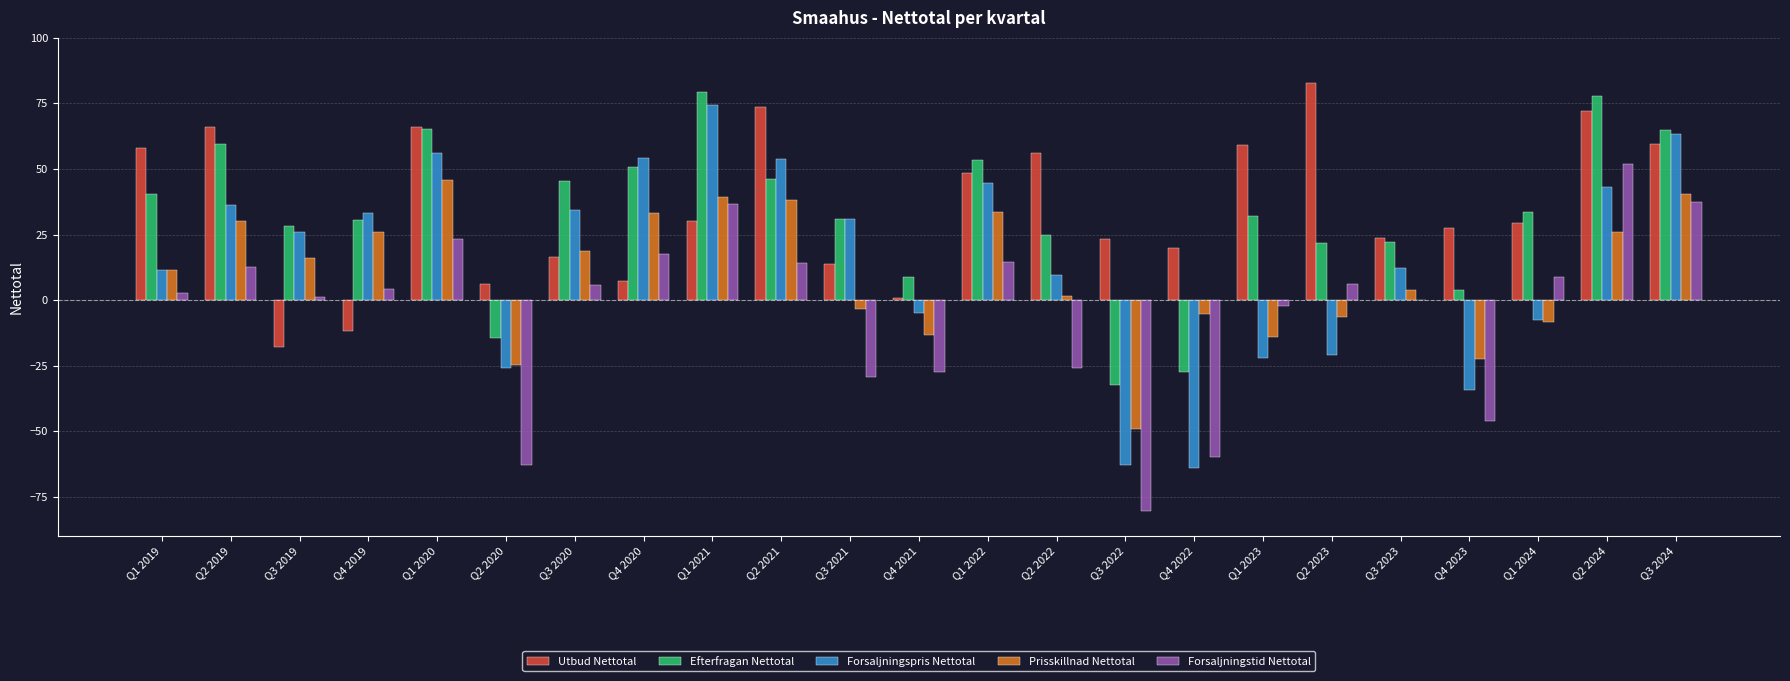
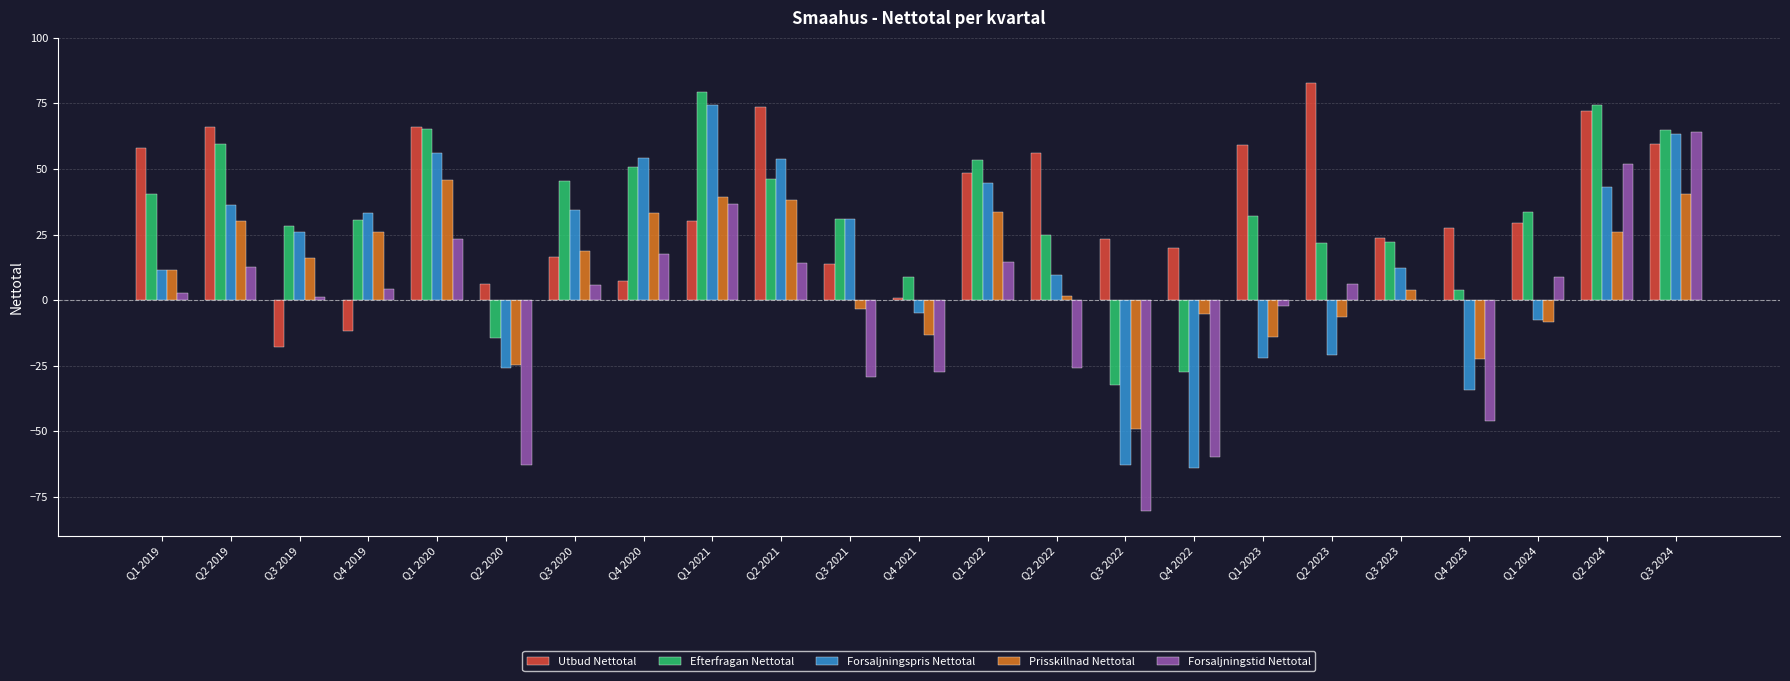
  {
    "Efterfragan Nettotal": {
      "Q1 2019": 41,
      "Q2 2019": 60,
      "Q3 2019": 28,
      "Q4 2019": 30,
      "Q1 2020": 65,
      "Q2 2020": -15,
      "Q3 2020": 46,
      "Q4 2020": 51,
      "Q1 2021": 79,
      "Q2 2021": 46,
      "Q3 2021": 31,
      "Q4 2021": 9,
      "Q1 2022": 54,
      "Q2 2022": 25,
      "Q3 2022": -32,
      "Q4 2022": -27,
      "Q1 2023": 32,
      "Q2 2023": 22,
      "Q3 2023": 22,
      "Q4 2023": 4,
      "Q1 2024": 34,
-     "Q2 2024": 78,
+     "Q2 2024": 74,
      "Q3 2024": 65
    },
    "Forsaljningspris Nettotal": {
      "Q1 2019": 12,
      "Q2 2019": 36,
      "Q3 2019": 26,
      "Q4 2019": 33,
      "Q1 2020": 56,
      "Q2 2020": -26,
      "Q3 2020": 34,
      "Q4 2020": 54,
      "Q1 2021": 75,
      "Q2 2021": 54,
      "Q3 2021": 31,
      "Q4 2021": -5,
      "Q1 2022": 45,
      "Q2 2022": 10,
      "Q3 2022": -63,
      "Q4 2022": -64,
      "Q1 2023": -22,
      "Q2 2023": -21,
      "Q3 2023": 12,
      "Q4 2023": -34,
      "Q1 2024": -8,
      "Q2 2024": 43,
      "Q3 2024": 64
    },
    "Forsaljningstid Nettotal": {
      "Q1 2019": 3,
      "Q2 2019": 12,
      "Q3 2019": 1,
      "Q4 2019": 4,
      "Q1 2020": 23,
      "Q2 2020": -63,
      "Q3 2020": 6,
      "Q4 2020": 18,
      "Q1 2021": 36,
      "Q2 2021": 14,
      "Q3 2021": -29,
      "Q4 2021": -28,
      "Q1 2022": 15,
      "Q2 2022": -26,
      "Q3 2022": -80,
      "Q4 2022": -60,
      "Q1 2023": -2,
      "Q2 2023": 6,
      "Q4 2023": -46,
      "Q1 2024": 9,
      "Q2 2024": 52,
-     "Q3 2024": 37
+     "Q3 2024": 64
    }
  }
